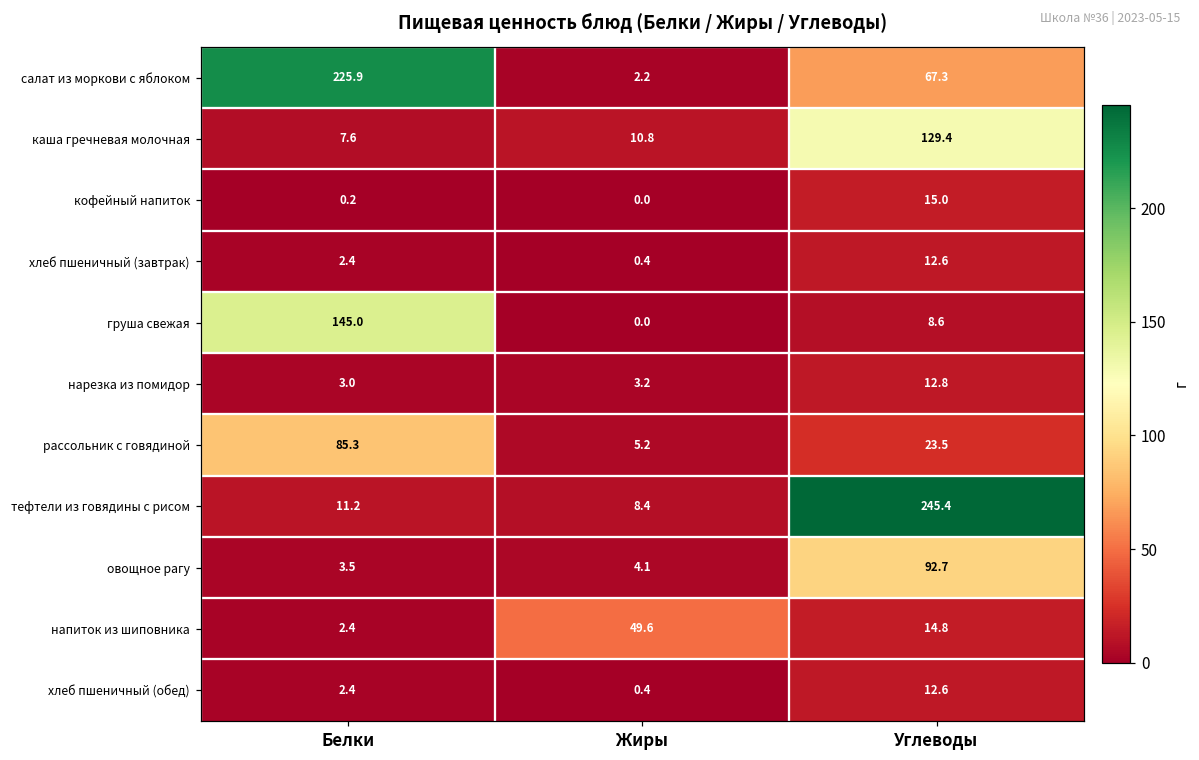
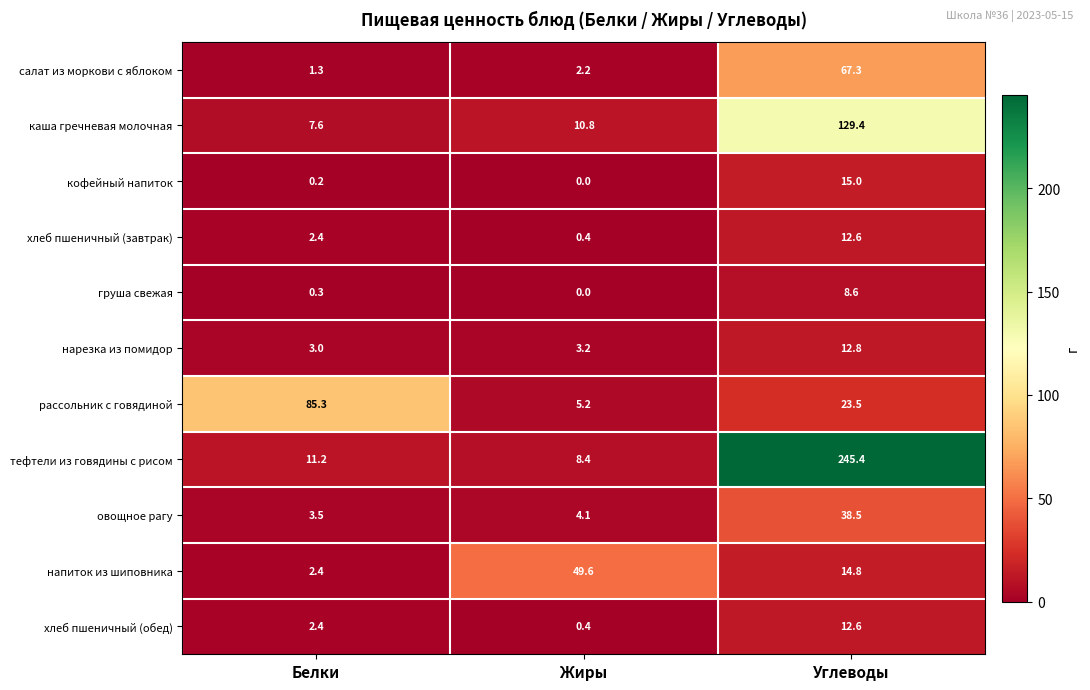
  {
    "салат из моркови с яблоком": {
-     "Белки": 225.9,
+     "Белки": 1.3,
      "Жиры": 2.2,
      "Углеводы": 67.3
    },
    "каша гречневая молочная": {
      "Белки": 7.6,
      "Жиры": 10.8,
      "Углеводы": 129.4
    },
    "кофейный напиток": {
      "Белки": 0.2,
      "Жиры": 0.0,
      "Углеводы": 15.0
    },
    "хлеб пшеничный (завтрак)": {
      "Белки": 2.4,
      "Жиры": 0.4,
      "Углеводы": 12.6
    },
    "груша свежая": {
-     "Белки": 145.0,
+     "Белки": 0.3,
      "Жиры": 0.0,
      "Углеводы": 8.6
    },
    "нарезка из помидор": {
      "Белки": 3.0,
      "Жиры": 3.2,
      "Углеводы": 12.8
    },
    "рассольник с говядиной": {
      "Белки": 85.3,
      "Жиры": 5.2,
      "Углеводы": 23.5
    },
    "тефтели из говядины с рисом": {
      "Белки": 11.2,
      "Жиры": 8.4,
      "Углеводы": 245.4
    },
    "овощное рагу": {
      "Белки": 3.5,
      "Жиры": 4.1,
-     "Углеводы": 92.7
+     "Углеводы": 38.5
    },
    "напиток из шиповника": {
      "Белки": 2.4,
      "Жиры": 49.6,
      "Углеводы": 14.8
    },
    "хлеб пшеничный (обед)": {
      "Белки": 2.4,
      "Жиры": 0.4,
      "Углеводы": 12.6
    }
  }
